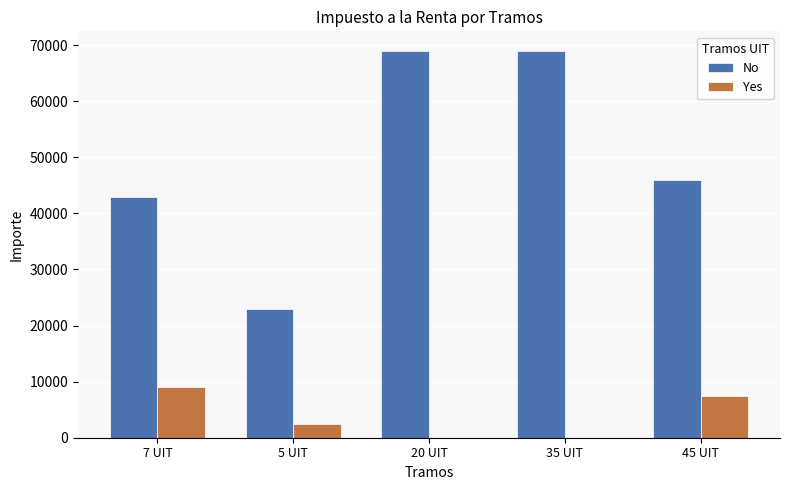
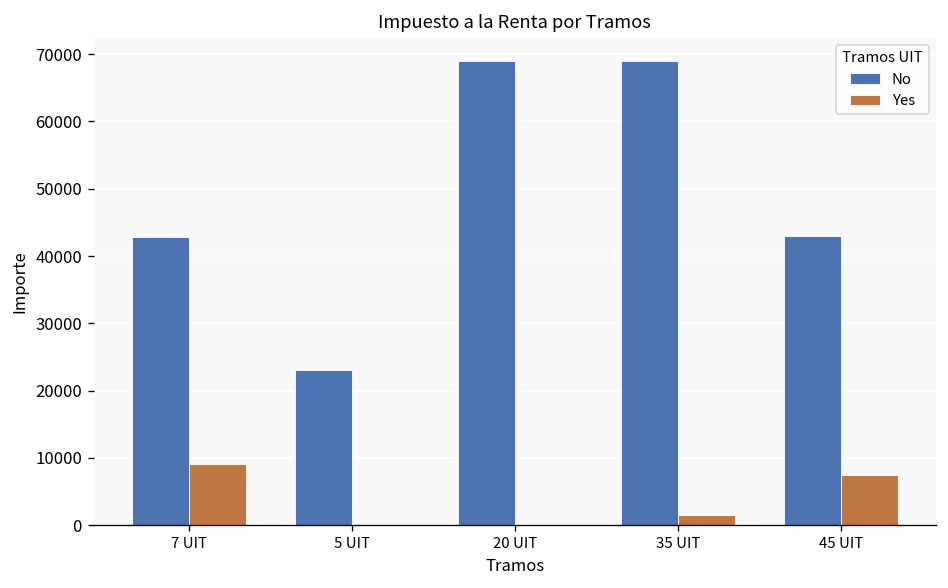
  {
    "No": {
      "7 UIT": 43000,
      "5 UIT": 23000,
      "20 UIT": 69000,
      "35 UIT": 69000,
-     "45 UIT": 46000
+     "45 UIT": 43000
    },
    "Yes": {
      "7 UIT": 9000,
-     "5 UIT": 2000,
+     "5 UIT": 0,
      "20 UIT": 0,
-     "35 UIT": 0,
+     "35 UIT": 1000,
      "45 UIT": 7000
    }
  }
